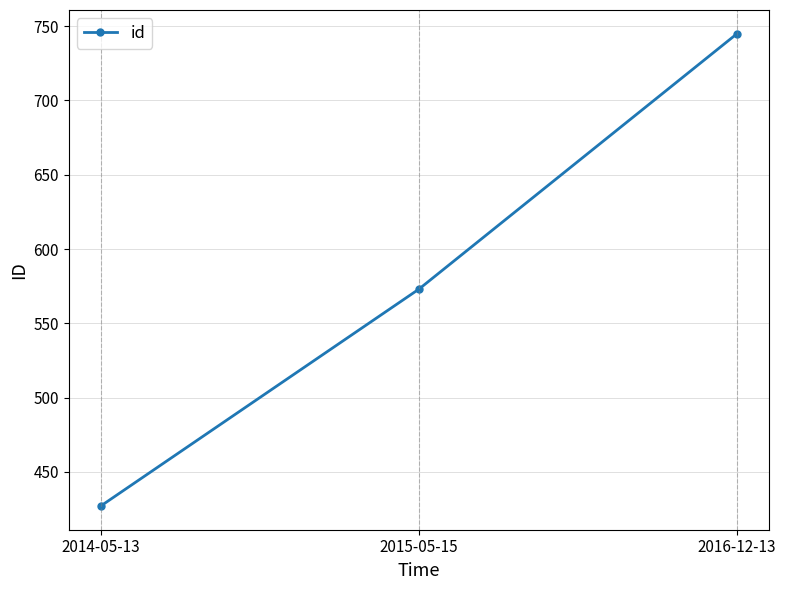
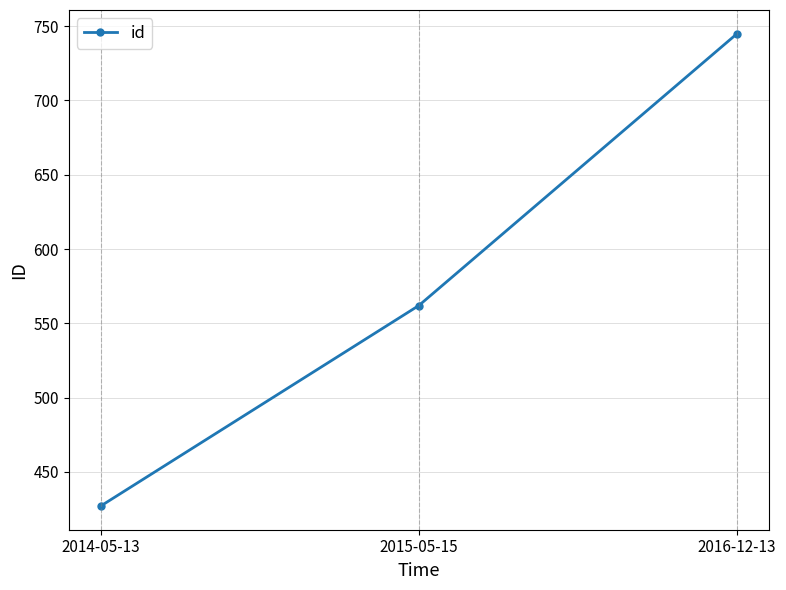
  {
    "2014-05-13": 427,
-   "2015-05-15": 573,
+   "2015-05-15": 562,
    "2016-12-13": 745
  }
